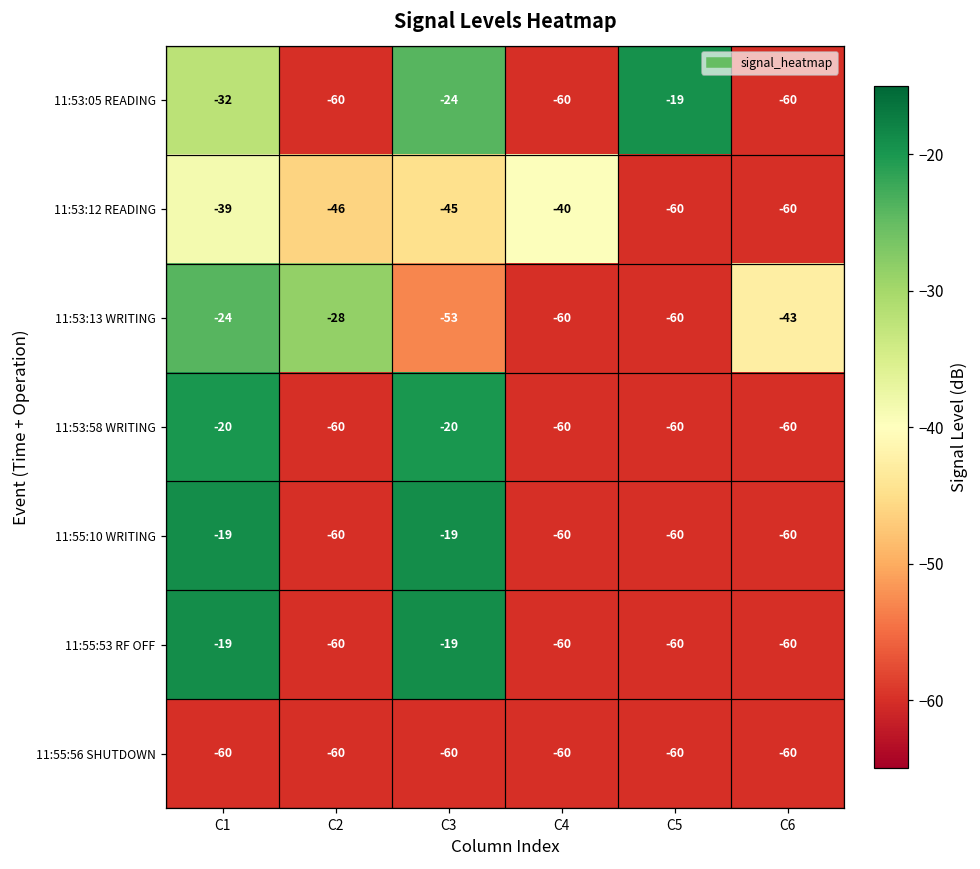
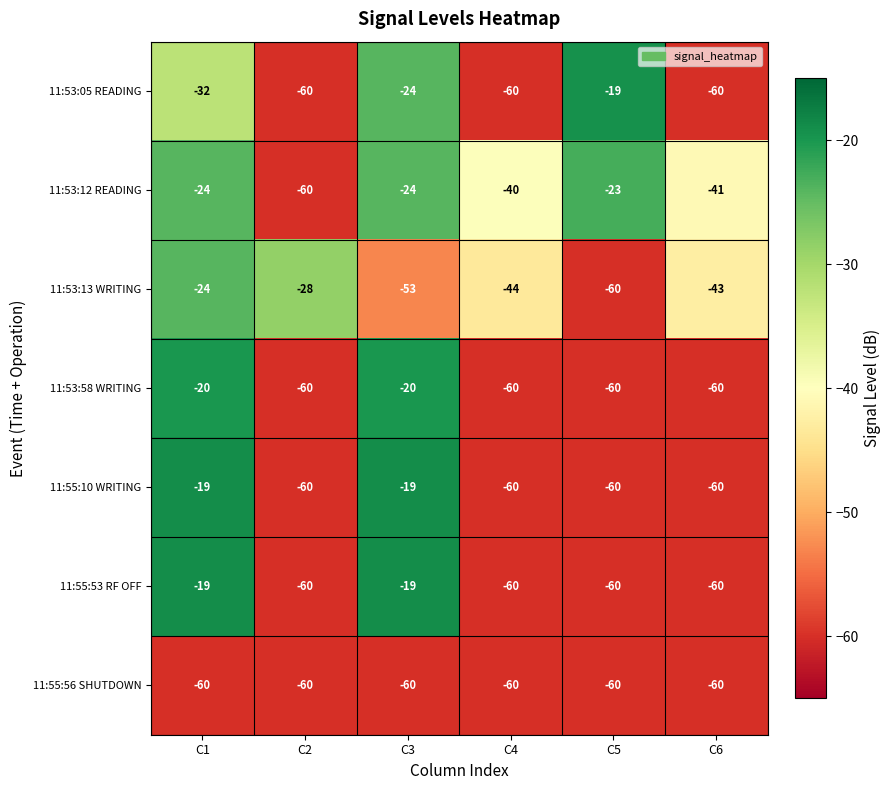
  {
    "11:53:05 READING": {
      "C1": -32,
      "C2": -60,
      "C3": -24,
      "C4": -60,
      "C5": -19,
      "C6": -60
    },
    "11:53:12 READING": {
-     "C1": -39,
-     "C2": -46,
-     "C3": -45,
+     "C1": -24,
+     "C2": -60,
+     "C3": -24,
      "C4": -40,
-     "C5": -60,
-     "C6": -60
+     "C5": -23,
+     "C6": -41
    },
    "11:53:13 WRITING": {
      "C1": -24,
      "C2": -28,
      "C3": -53,
-     "C4": -60,
+     "C4": -44,
      "C5": -60,
      "C6": -43
    },
    "11:53:58 WRITING": {
      "C1": -20,
      "C2": -60,
      "C3": -20,
      "C4": -60,
      "C5": -60,
      "C6": -60
    },
    "11:55:10 WRITING": {
      "C1": -19,
      "C2": -60,
      "C3": -19,
      "C4": -60,
      "C5": -60,
      "C6": -60
    },
    "11:55:53 RF OFF": {
      "C1": -19,
      "C2": -60,
      "C3": -19,
      "C4": -60,
      "C5": -60,
      "C6": -60
    },
    "11:55:56 SHUTDOWN": {
      "C1": -60,
      "C2": -60,
      "C3": -60,
      "C4": -60,
      "C5": -60,
      "C6": -60
    }
  }
